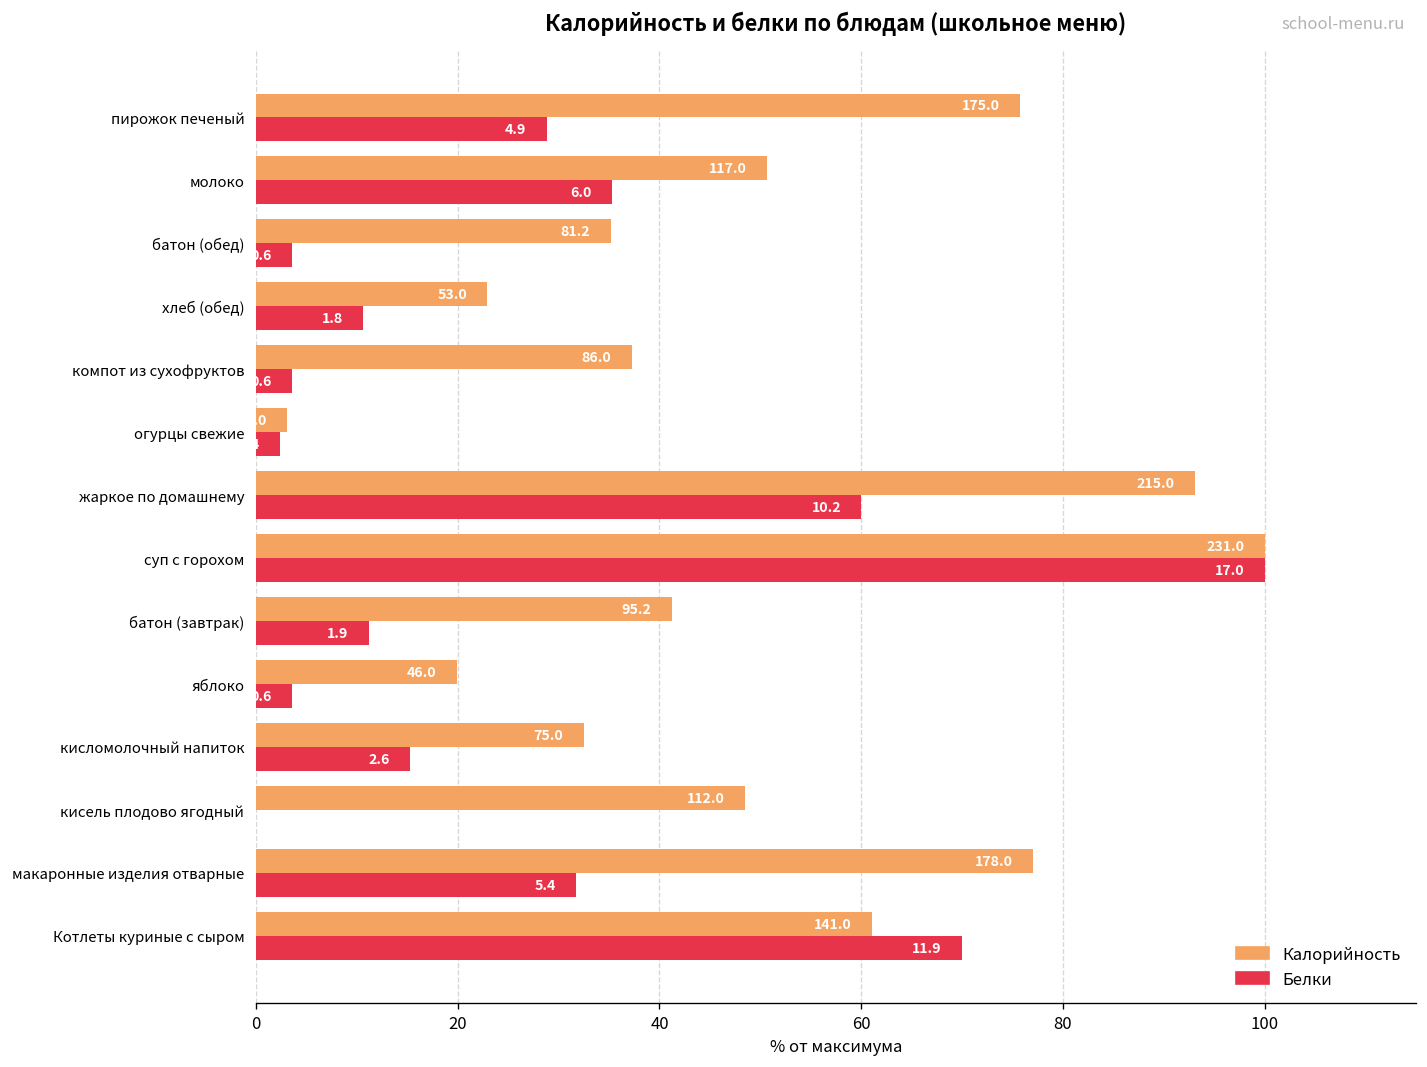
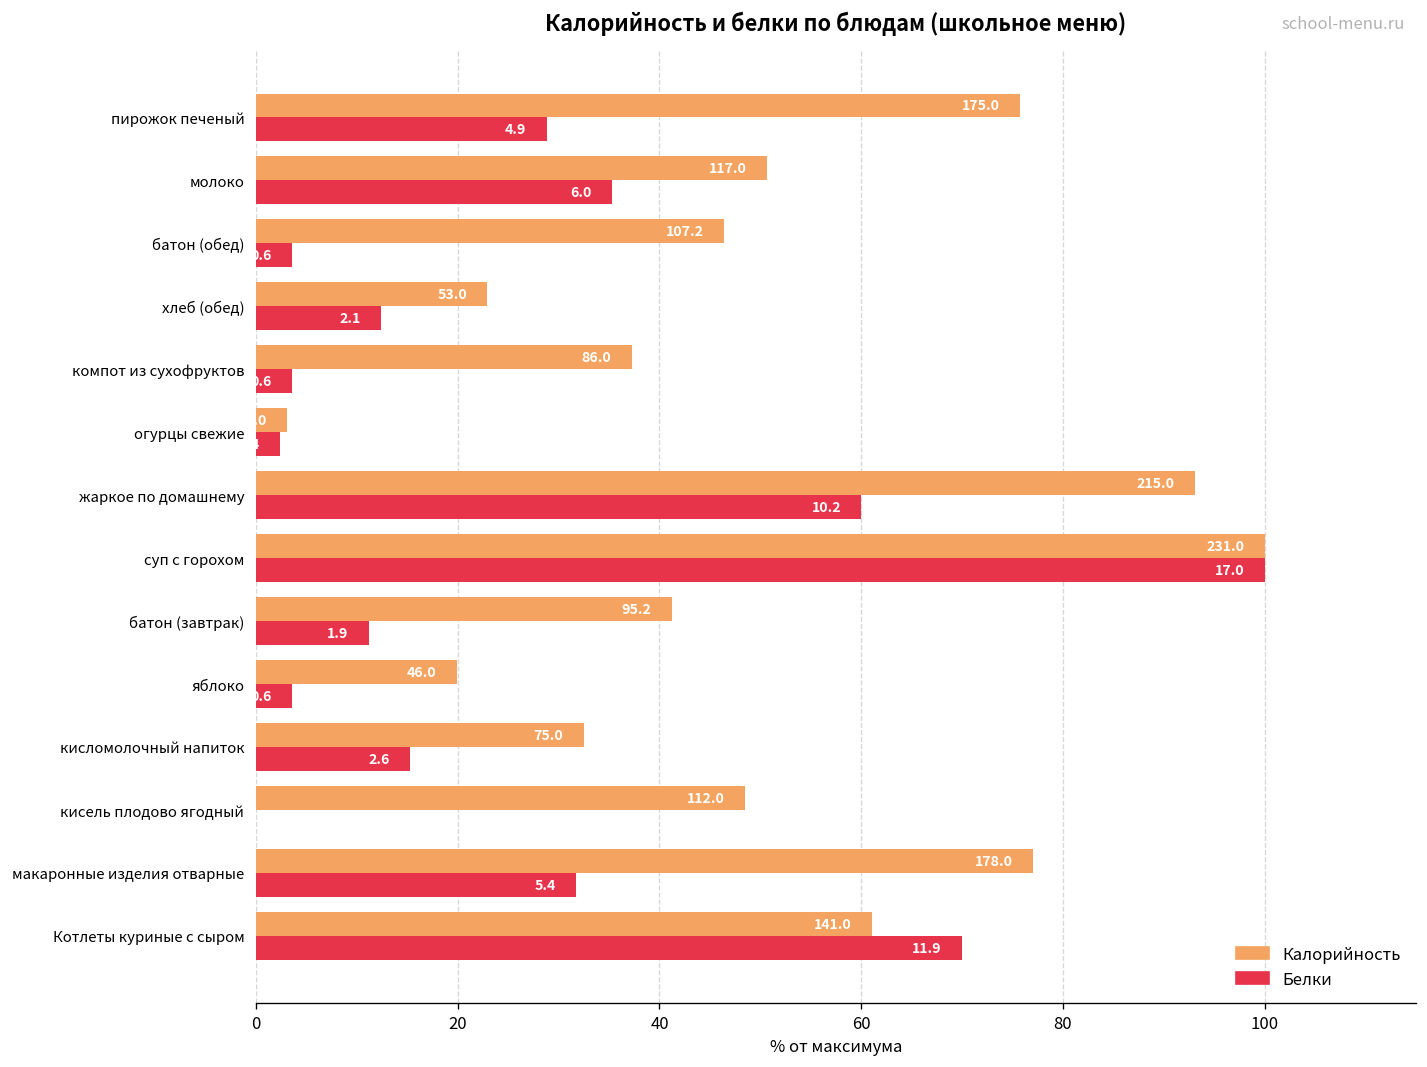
  {
    "Калорийность": {
-     "батон (обед)": 81.2
+     "батон (обед)": 107.2
    },
    "Белки": {
-     "хлеб (обед)": 1.8
+     "хлеб (обед)": 2.1
    }
  }
